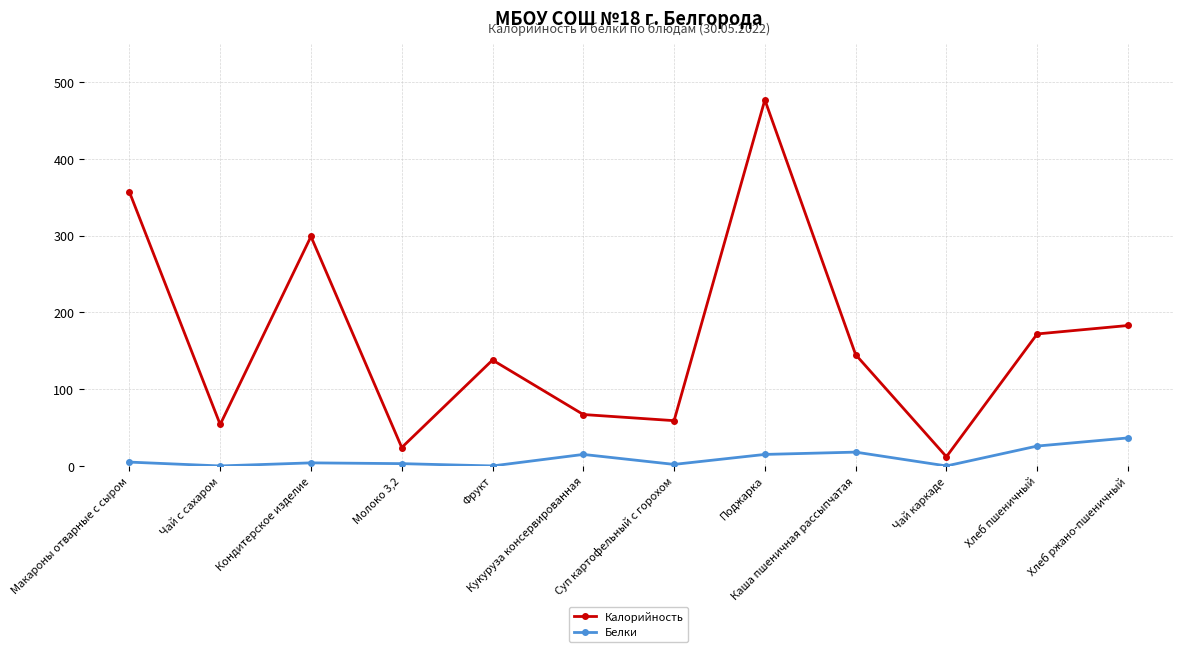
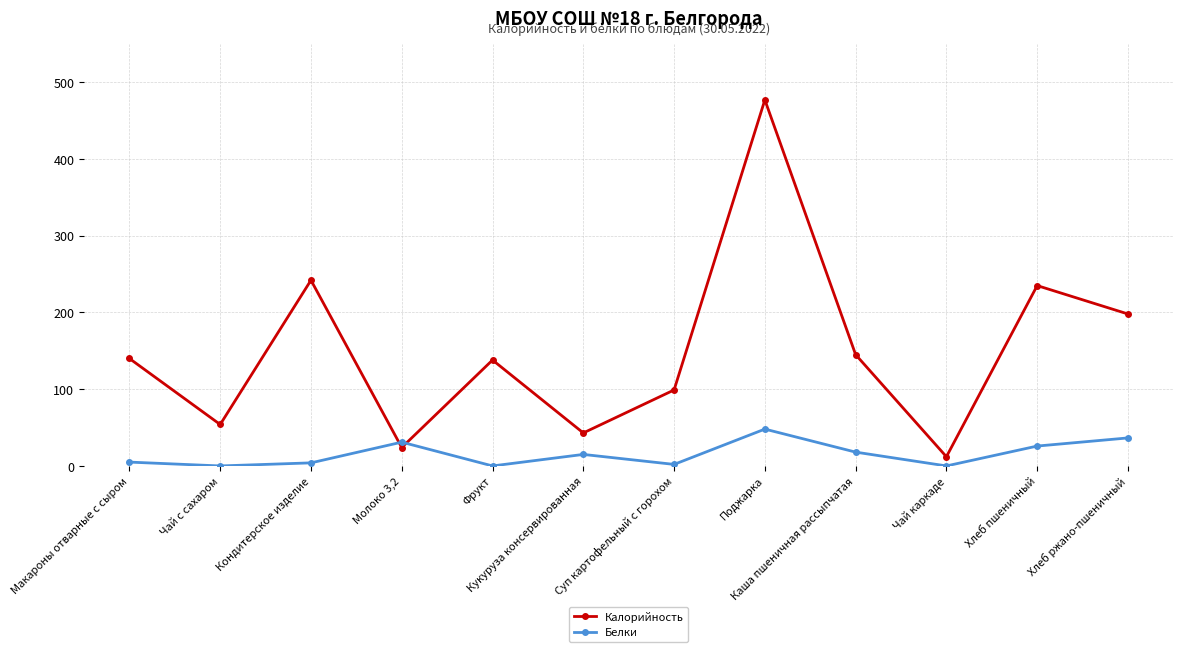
  {
    "Калорийность": {
-     "Макароны отварные с сыром": 360,
+     "Макароны отварные с сыром": 140,
      "Чай с сахаром": 50,
-     "Кондитерское изделие": 300,
+     "Кондитерское изделие": 240,
      "Молоко 3,2": 20,
      "Фрукт": 140,
-     "Кукуруза консервированная": 70,
-     "Суп картофельный с горохом": 60,
+     "Кукуруза консервированная": 40,
+     "Суп картофельный с горохом": 100,
      "Поджарка": 480,
      "Каша пшеничная рассыпчатая": 150,
      "Чай каркаде": 10,
-     "Хлеб пшеничный": 170,
-     "Хлеб ржано-пшеничный": 180
+     "Хлеб пшеничный": 240,
+     "Хлеб ржано-пшеничный": 200
    },
    "Белки": {
      "Макароны отварные с сыром": 10,
      "Чай с сахаром": 0,
      "Кондитерское изделие": 0,
-     "Молоко 3,2": 0,
+     "Молоко 3,2": 30,
      "Фрукт": 0,
      "Кукуруза консервированная": 20,
      "Суп картофельный с горохом": 0,
-     "Поджарка": 20,
+     "Поджарка": 50,
      "Каша пшеничная рассыпчатая": 20,
      "Чай каркаде": 0,
      "Хлеб пшеничный": 30,
      "Хлеб ржано-пшеничный": 40
    }
  }
